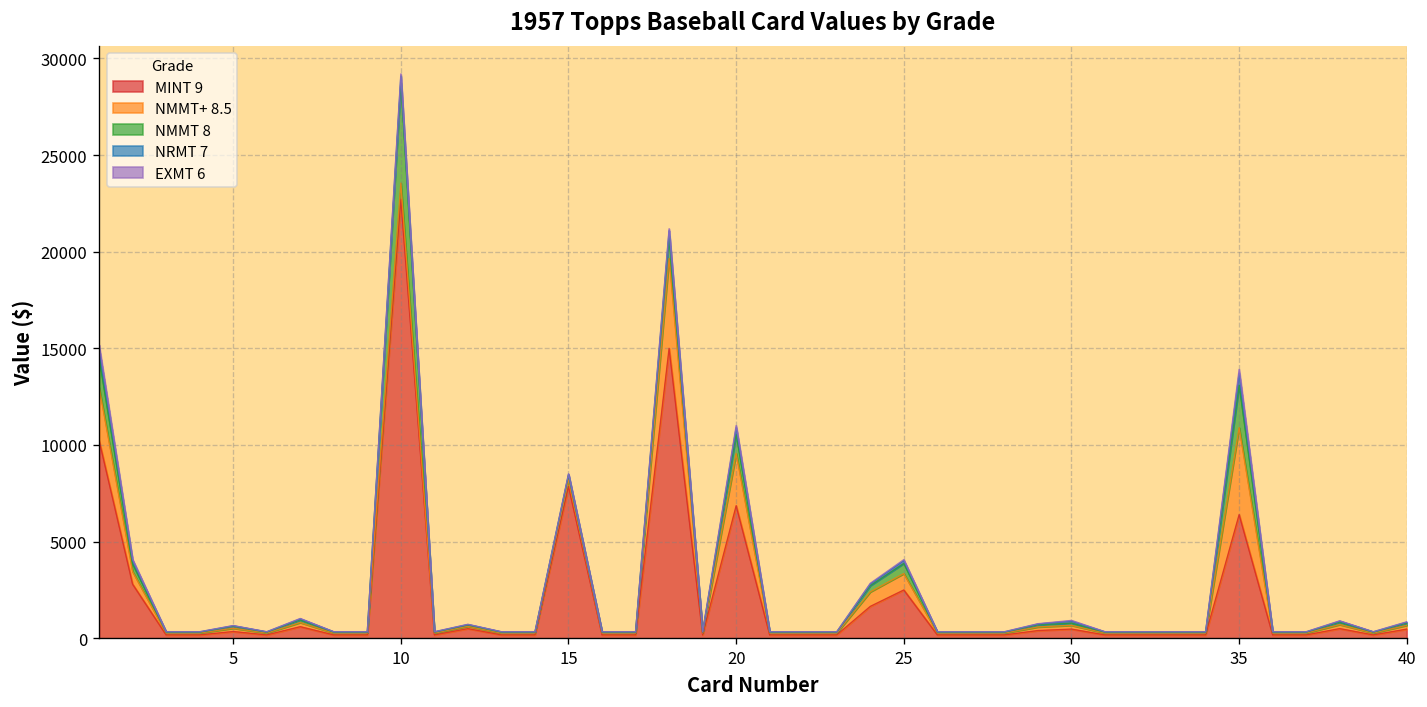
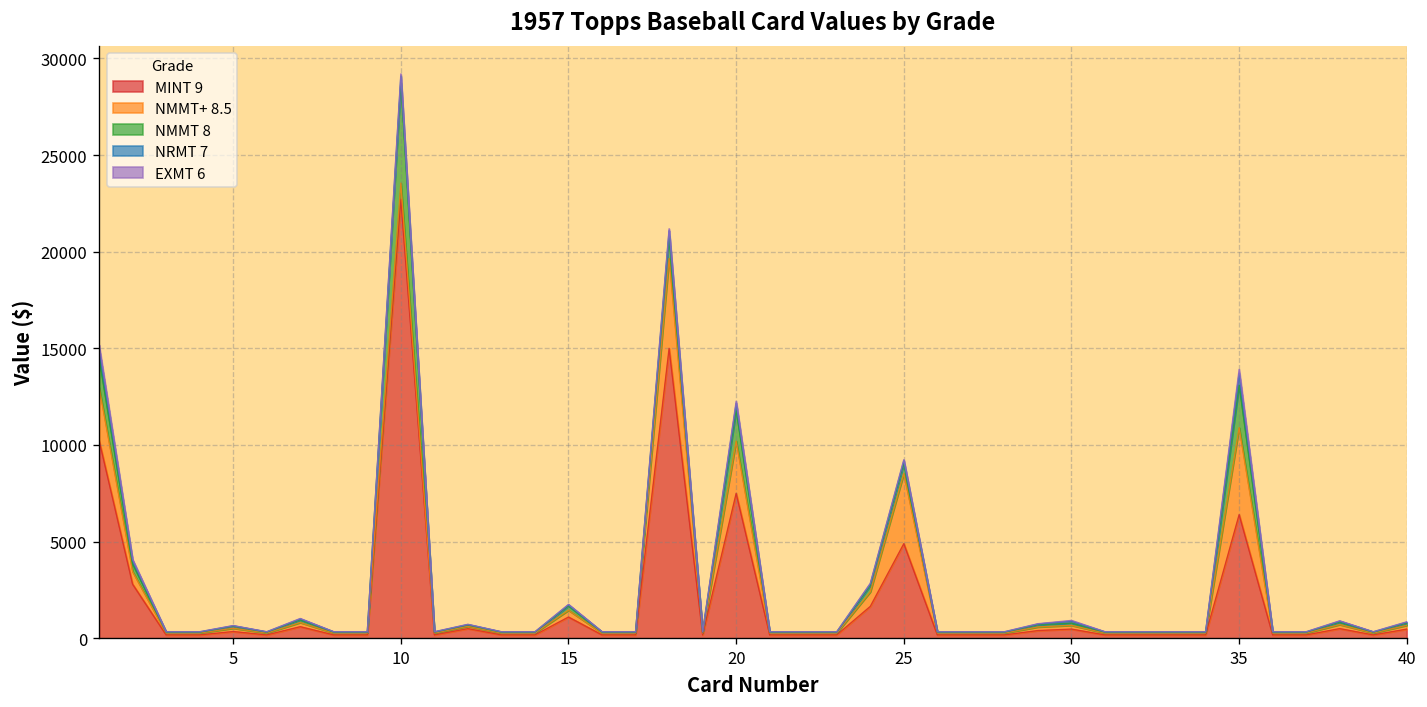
  {
    "MINT 9": {
      "5": 400,
      "10": 22700,
-     "15": 7900,
-     "20": 6900,
-     "25": 2500,
+     "15": 1100,
+     "20": 7500,
+     "25": 4900,
      "30": 500,
      "35": 6400,
      "40": 500
    },
    "NMMT+ 8.5": {
      "10": 800,
      "15": 400,
      "20": 2700,
-     "25": 900,
+     "25": 3600,
      "35": 4500
    },
    "NMMT 8": {
      "10": 5200,
-     "20": 1000,
+     "20": 1600,
      "35": 2200
    },
    "NRMT 7": {
      "35": 600
    },
    "EXMT 6": {
      "35": 200
    }
  }
